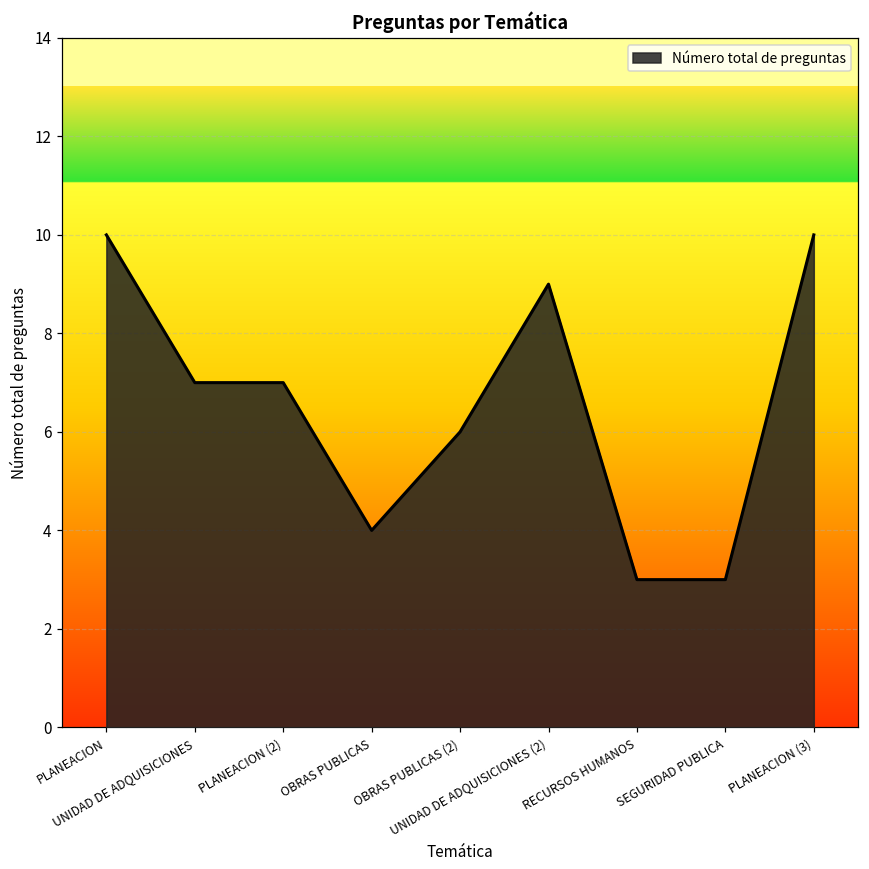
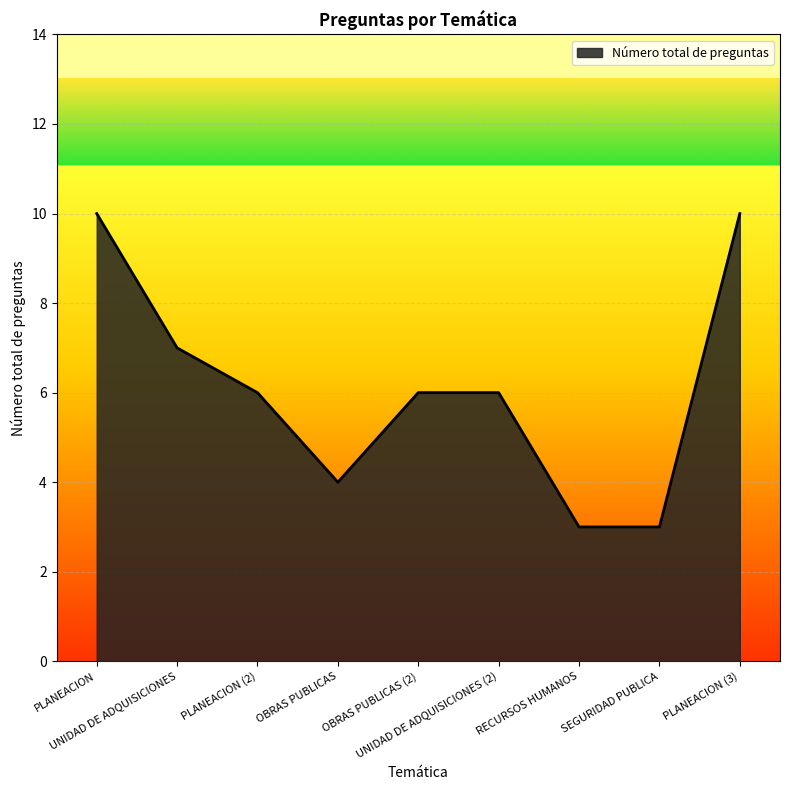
  {
    "PLANEACION": 10,
    "UNIDAD DE ADQUISICIONES": 7,
-   "PLANEACION (2)": 7,
+   "PLANEACION (2)": 6,
    "OBRAS PUBLICAS": 4,
    "OBRAS PUBLICAS (2)": 6,
-   "UNIDAD DE ADQUISICIONES (2)": 9,
+   "UNIDAD DE ADQUISICIONES (2)": 6,
    "RECURSOS HUMANOS": 3,
    "SEGURIDAD PUBLICA": 3,
    "PLANEACION (3)": 10
  }
